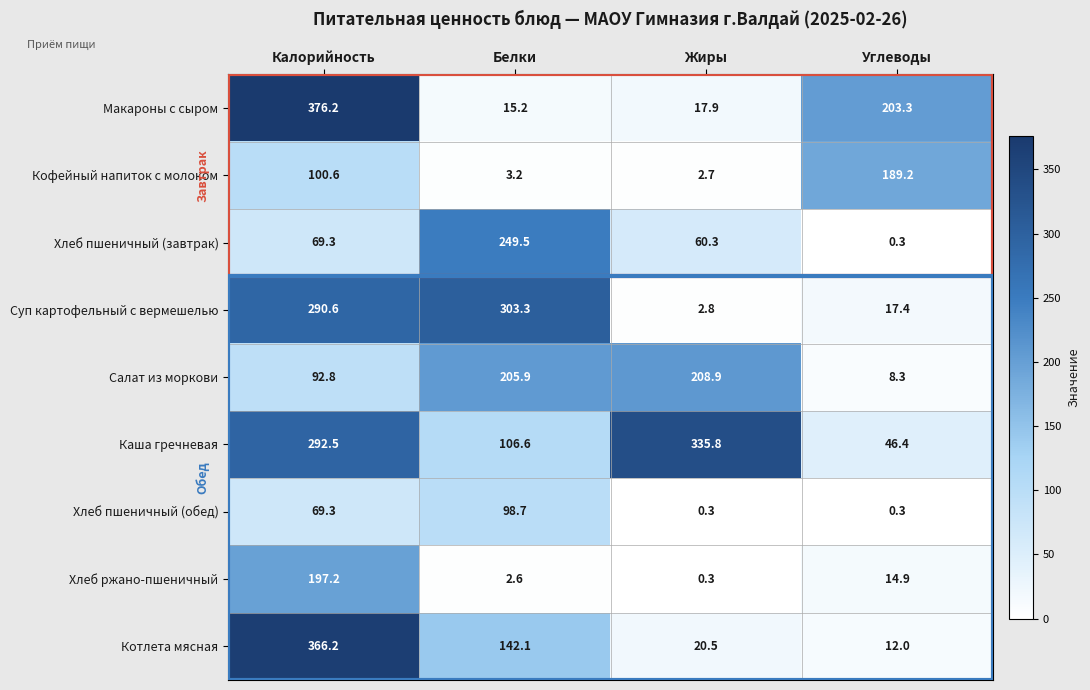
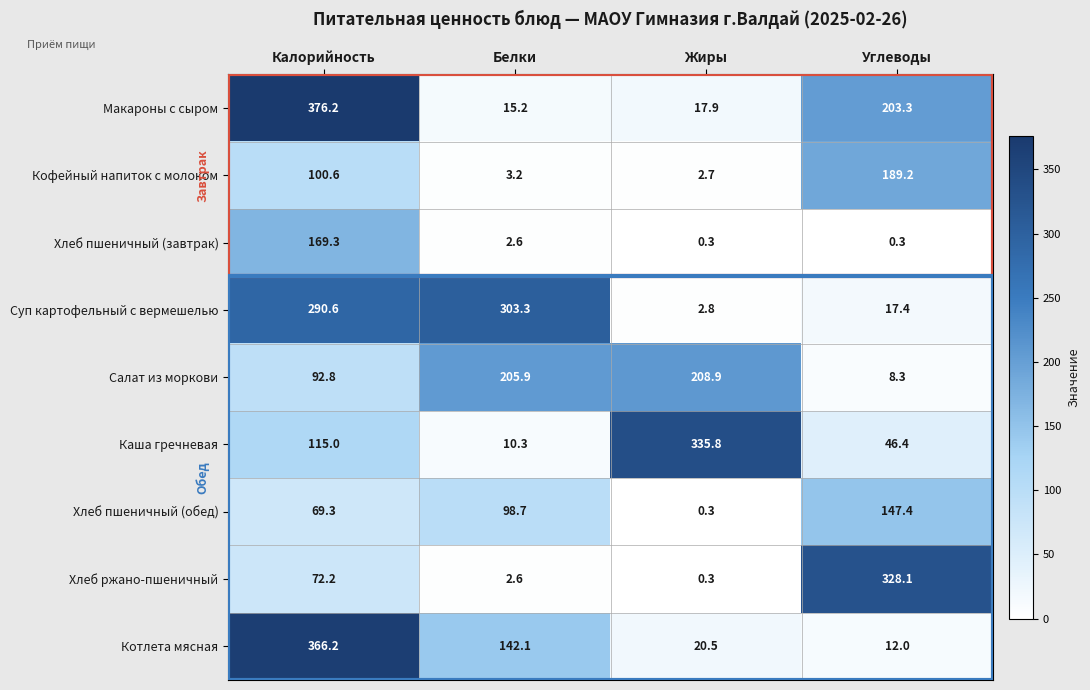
  {
    "Макароны с сыром": {
      "Калорийность": 376.2,
      "Белки": 15.2,
      "Жиры": 17.9,
      "Углеводы": 203.3
    },
    "Кофейный напиток с молоком": {
      "Калорийность": 100.6,
      "Белки": 3.2,
      "Жиры": 2.7,
      "Углеводы": 189.2
    },
    "Хлеб пшеничный (завтрак)": {
-     "Калорийность": 69.3,
-     "Белки": 249.5,
-     "Жиры": 60.3,
+     "Калорийность": 169.3,
+     "Белки": 2.6,
+     "Жиры": 0.3,
      "Углеводы": 0.3
    },
    "Суп картофельный с вермешелью": {
      "Калорийность": 290.6,
      "Белки": 303.3,
      "Жиры": 2.8,
      "Углеводы": 17.4
    },
    "Салат из моркови": {
      "Калорийность": 92.8,
      "Белки": 205.9,
      "Жиры": 208.9,
      "Углеводы": 8.3
    },
    "Каша гречневая": {
-     "Калорийность": 292.5,
-     "Белки": 106.6,
+     "Калорийность": 115.0,
+     "Белки": 10.3,
      "Жиры": 335.8,
      "Углеводы": 46.4
    },
    "Хлеб пшеничный (обед)": {
      "Калорийность": 69.3,
      "Белки": 98.7,
      "Жиры": 0.3,
-     "Углеводы": 0.3
+     "Углеводы": 147.4
    },
    "Хлеб ржано-пшеничный": {
-     "Калорийность": 197.2,
+     "Калорийность": 72.2,
      "Белки": 2.6,
      "Жиры": 0.3,
-     "Углеводы": 14.9
+     "Углеводы": 328.1
    },
    "Котлета мясная": {
      "Калорийность": 366.2,
      "Белки": 142.1,
      "Жиры": 20.5,
      "Углеводы": 12.0
    }
  }
